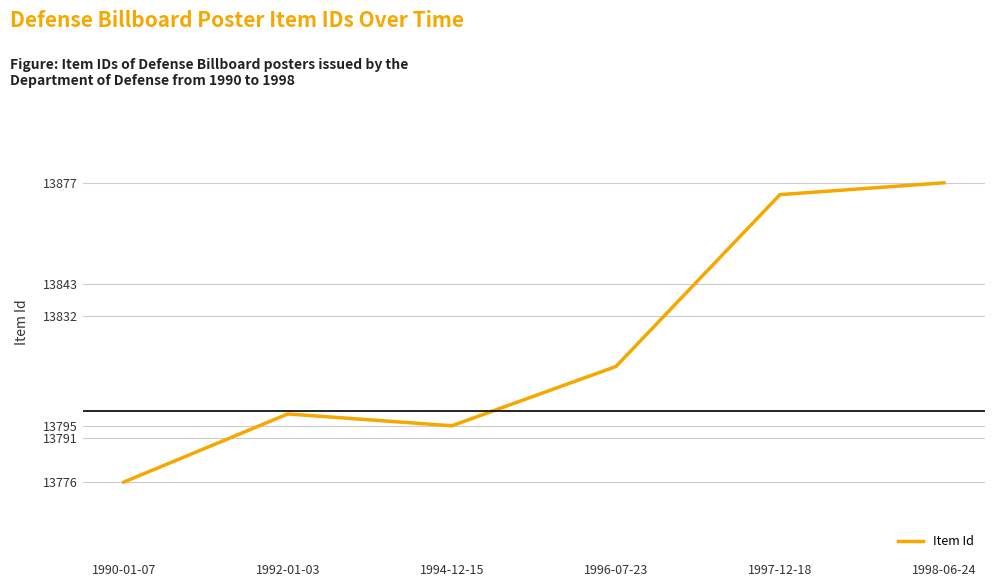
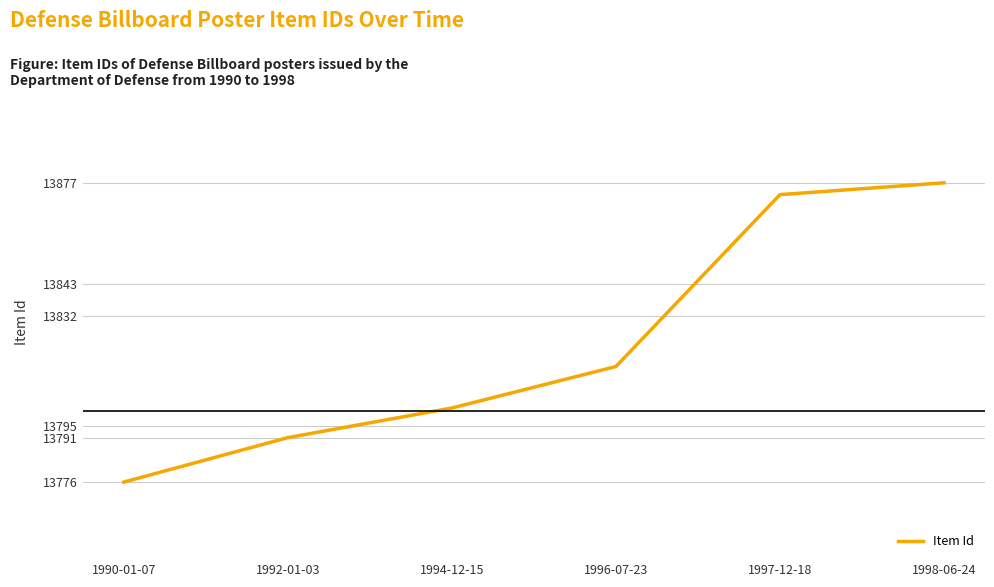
  {
    "1990-01-07": 13776,
-   "1992-01-03": 13799,
-   "1994-12-15": 13795,
+   "1992-01-03": 13791,
+   "1994-12-15": 13801,
    "1996-07-23": 13815,
    "1997-12-18": 13873,
    "1998-06-24": 13877
  }
